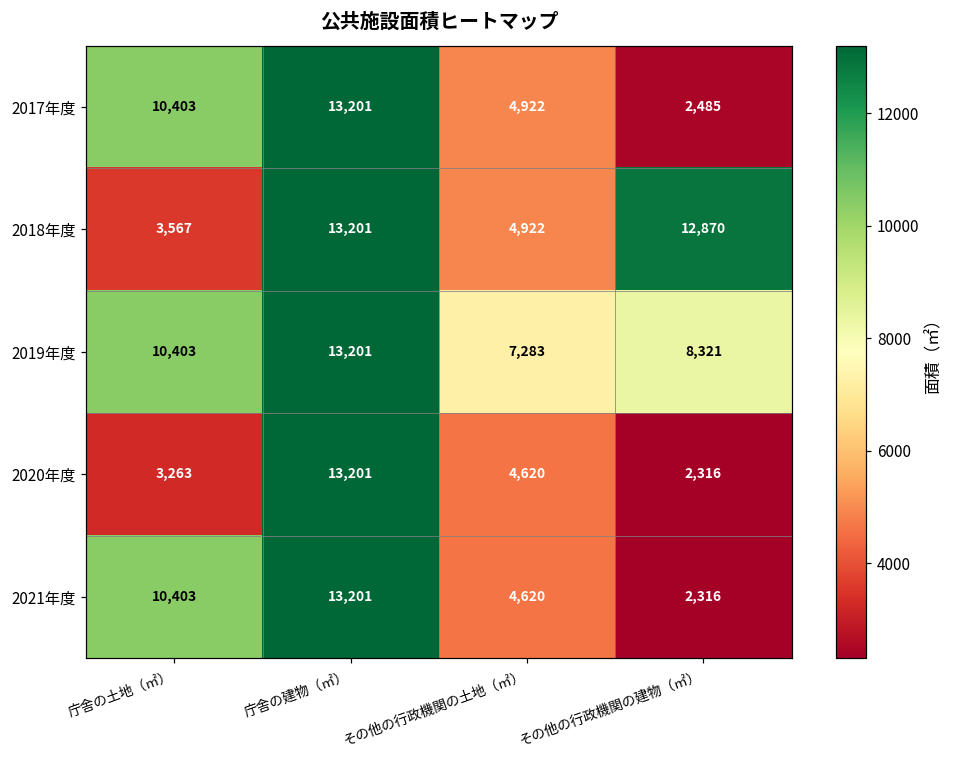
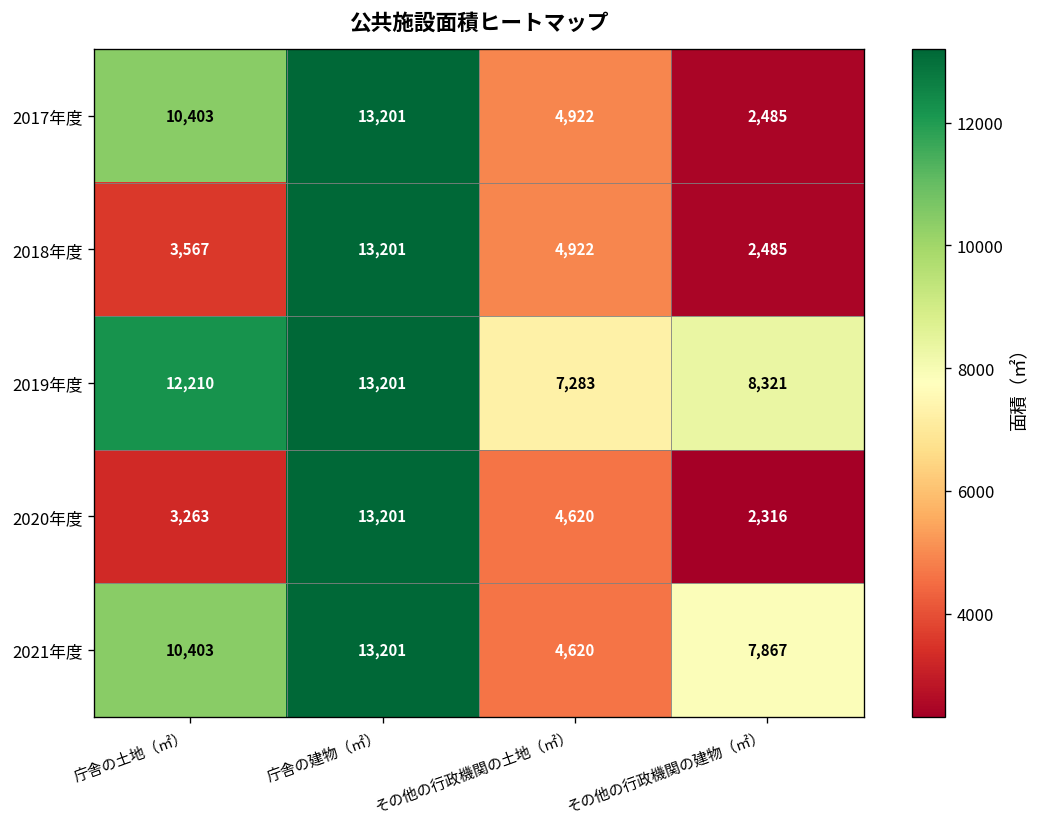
  {
    "2017年度": {
      "庁舎の土地（㎡）": "10,403",
      "庁舎の建物（㎡）": "13,201",
      "その他の行政機関の土地（㎡）": "4,922",
      "その他の行政機関の建物（㎡）": "2,485"
    },
    "2018年度": {
      "庁舎の土地（㎡）": "3,567",
      "庁舎の建物（㎡）": "13,201",
      "その他の行政機関の土地（㎡）": "4,922",
-     "その他の行政機関の建物（㎡）": "12,870"
+     "その他の行政機関の建物（㎡）": "2,485"
    },
    "2019年度": {
-     "庁舎の土地（㎡）": "10,403",
+     "庁舎の土地（㎡）": "12,210",
      "庁舎の建物（㎡）": "13,201",
      "その他の行政機関の土地（㎡）": "7,283",
      "その他の行政機関の建物（㎡）": "8,321"
    },
    "2020年度": {
      "庁舎の土地（㎡）": "3,263",
      "庁舎の建物（㎡）": "13,201",
      "その他の行政機関の土地（㎡）": "4,620",
      "その他の行政機関の建物（㎡）": "2,316"
    },
    "2021年度": {
      "庁舎の土地（㎡）": "10,403",
      "庁舎の建物（㎡）": "13,201",
      "その他の行政機関の土地（㎡）": "4,620",
-     "その他の行政機関の建物（㎡）": "2,316"
+     "その他の行政機関の建物（㎡）": "7,867"
    }
  }
